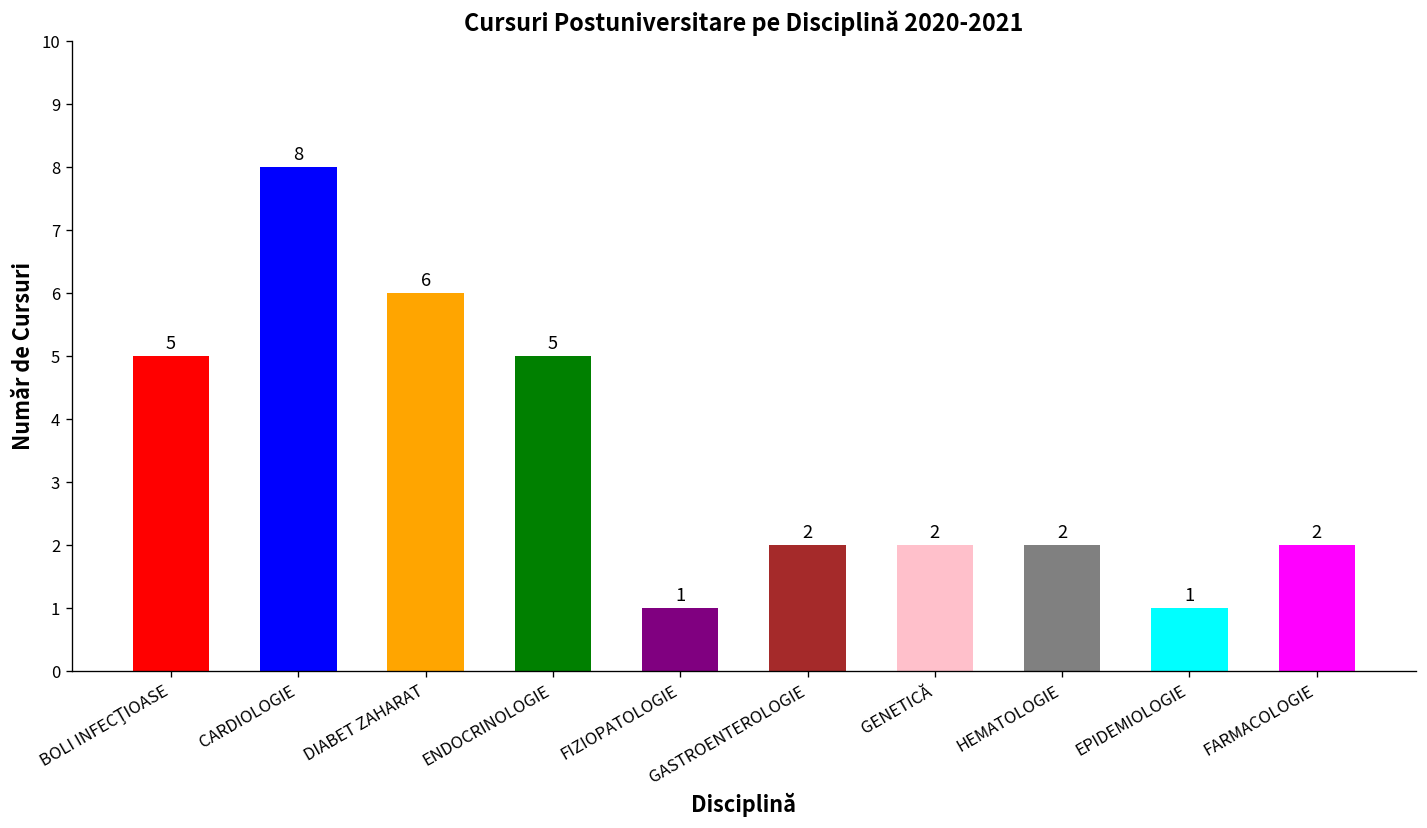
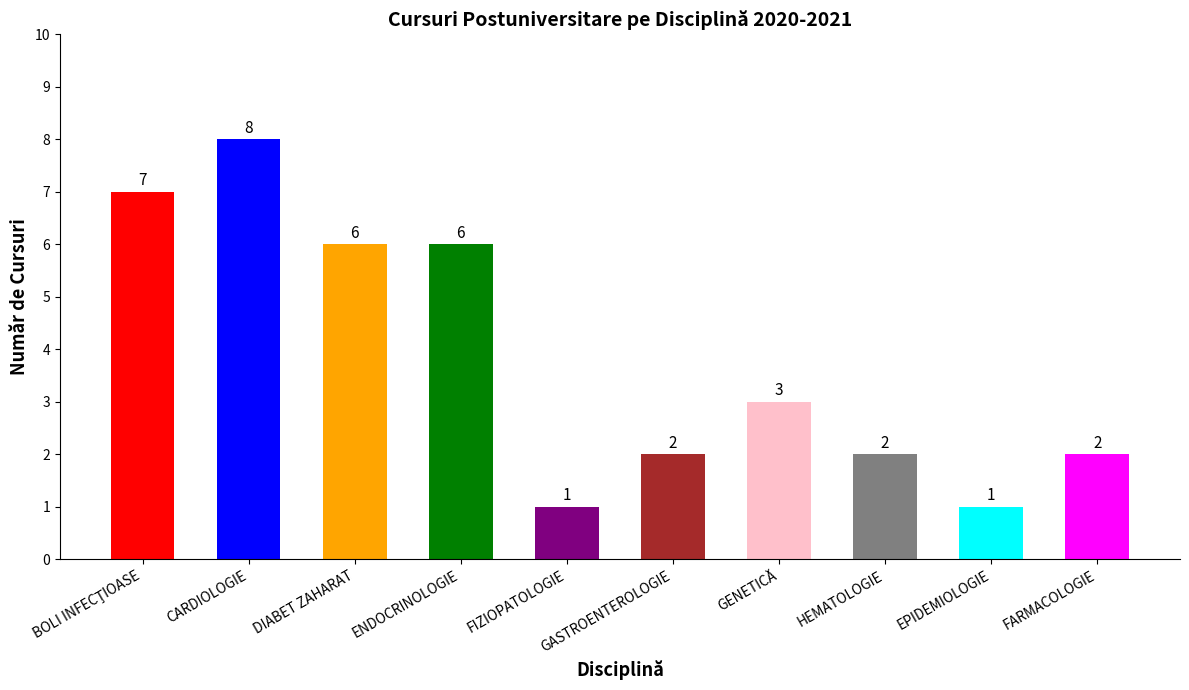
  {
-   "BOLI INFECŢIOASE": 5,
+   "BOLI INFECŢIOASE": 7,
    "CARDIOLOGIE": 8,
    "DIABET ZAHARAT": 6,
-   "ENDOCRINOLOGIE": 5,
+   "ENDOCRINOLOGIE": 6,
    "FIZIOPATOLOGIE": 1,
    "GASTROENTEROLOGIE": 2,
-   "GENETICĂ": 2,
+   "GENETICĂ": 3,
    "HEMATOLOGIE": 2,
    "EPIDEMIOLOGIE": 1,
    "FARMACOLOGIE": 2
  }
